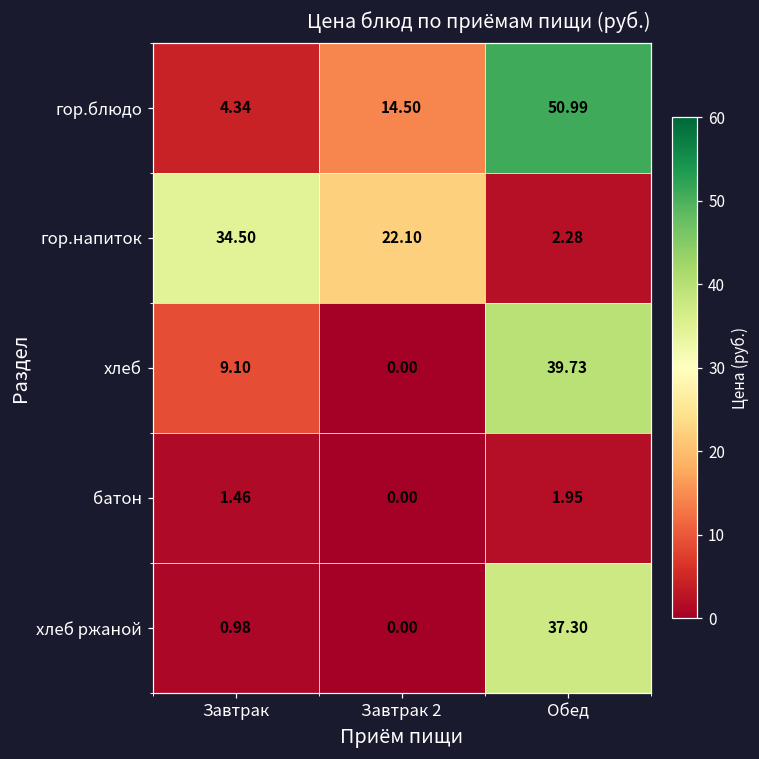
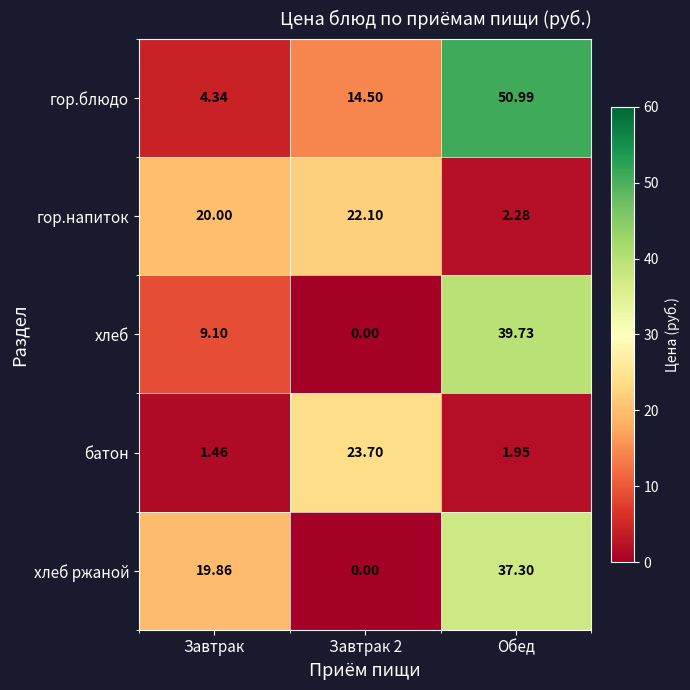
  {
    "гор.блюдо": {
      "Завтрак": 4.34,
      "Завтрак 2": 14.50,
      "Обед": 50.99
    },
    "гор.напиток": {
-     "Завтрак": 34.50,
+     "Завтрак": 20.00,
      "Завтрак 2": 22.10,
      "Обед": 2.28
    },
    "хлеб": {
      "Завтрак": 9.10,
      "Завтрак 2": 0.00,
      "Обед": 39.73
    },
    "батон": {
      "Завтрак": 1.46,
-     "Завтрак 2": 0.00,
+     "Завтрак 2": 23.70,
      "Обед": 1.95
    },
    "хлеб ржаной": {
-     "Завтрак": 0.98,
+     "Завтрак": 19.86,
      "Завтрак 2": 0.00,
      "Обед": 37.30
    }
  }
